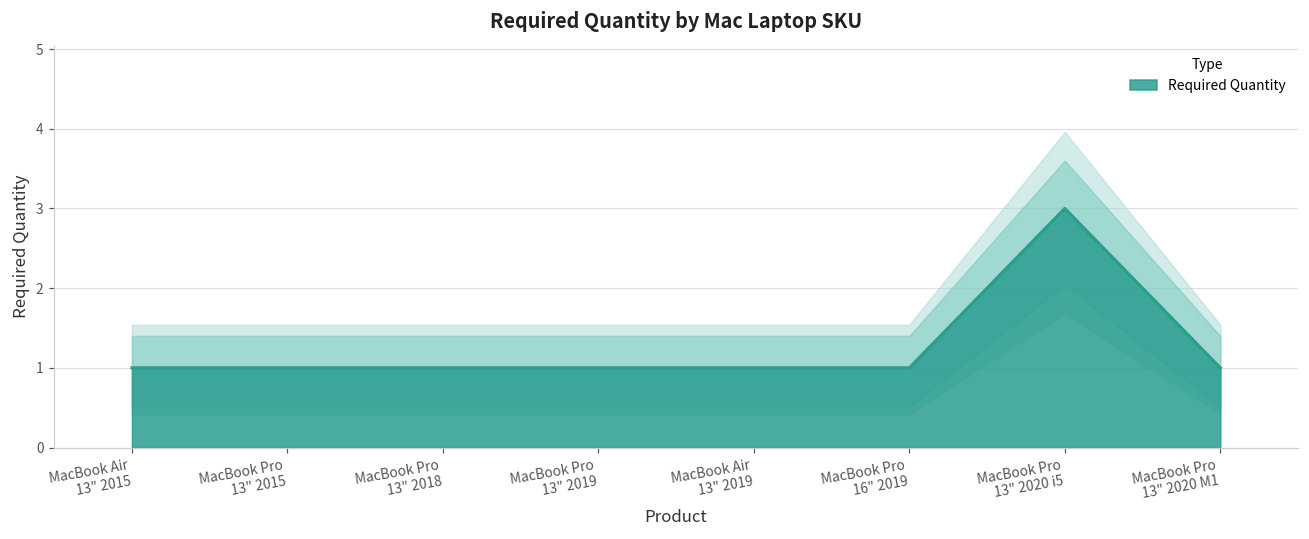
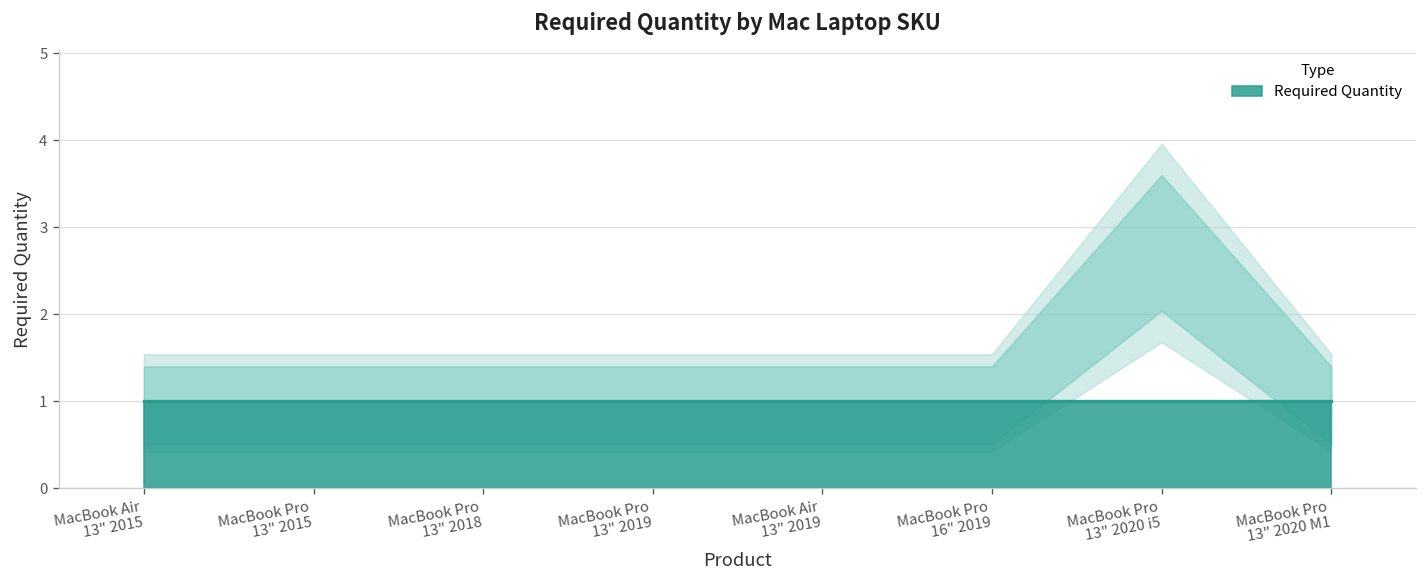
  {
    "Required Quantity": {
      "MacBook Air 13\" 2015": 1,
      "MacBook Pro 13\" 2015": 1,
      "MacBook Pro 13\" 2018": 1,
      "MacBook Pro 13\" 2019": 1,
      "MacBook Air 13\" 2019": 1,
      "MacBook Pro 16\" 2019": 1,
-     "MacBook Pro 13\" 2020 i5": 3,
+     "MacBook Pro 13\" 2020 i5": 1,
      "MacBook Pro 13\" 2020 M1": 1
    }
  }
